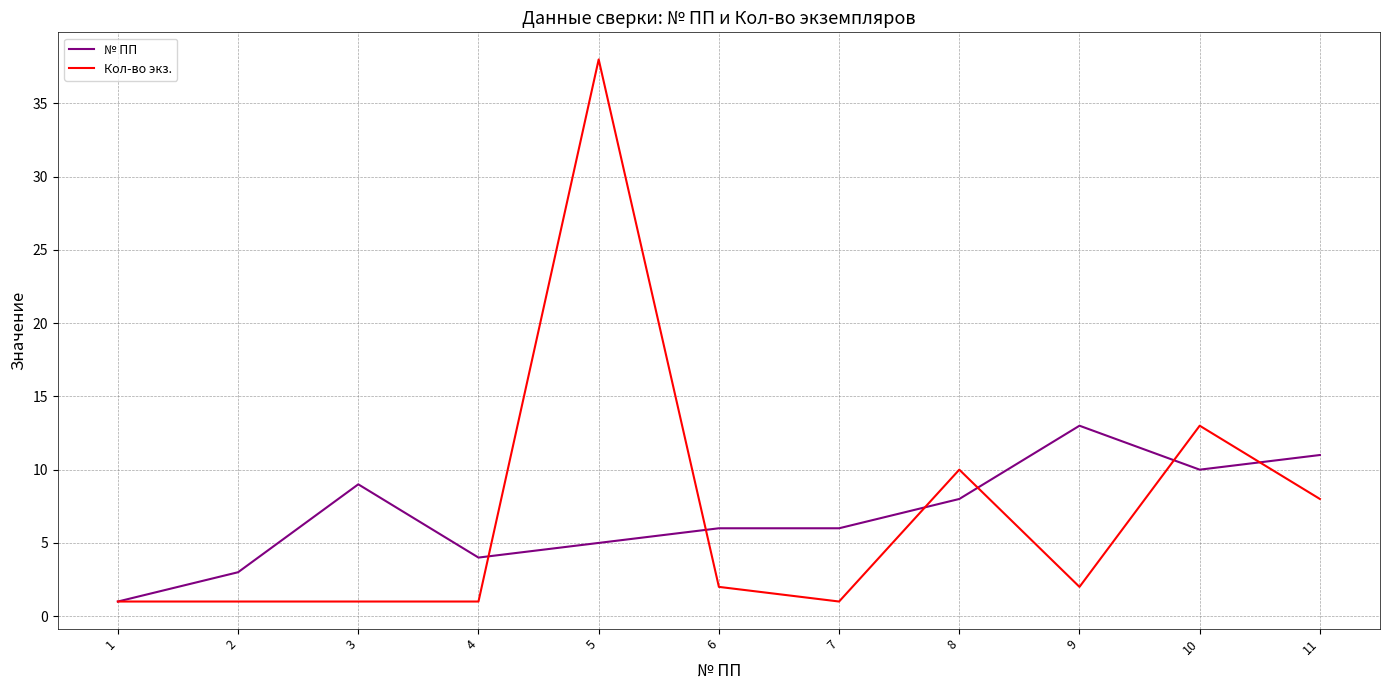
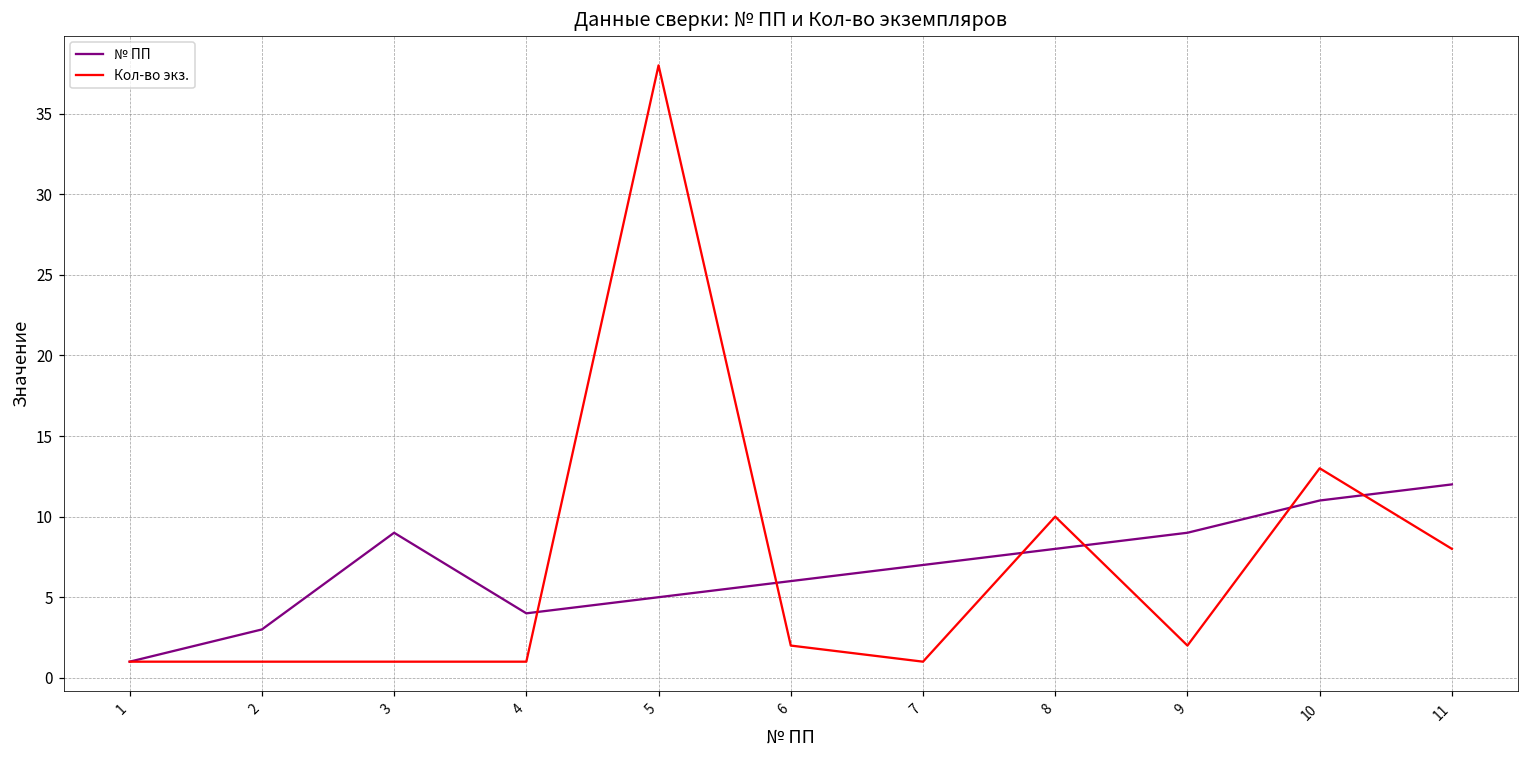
  {
    "№ ПП": {
      "2": 3,
      "3": 9,
      "4": 4,
      "5": 5,
      "6": 6,
-     "7": 6,
+     "7": 7,
      "8": 8,
-     "9": 13,
-     "10": 10,
-     "11": 11
+     "9": 9,
+     "10": 11,
+     "11": 12
    },
    "Кол-во экз.": {
      "2": 1,
      "3": 1,
      "4": 1,
      "5": 38,
      "6": 2,
      "7": 1,
      "8": 10,
      "9": 2,
      "10": 13,
      "11": 8
    }
  }
